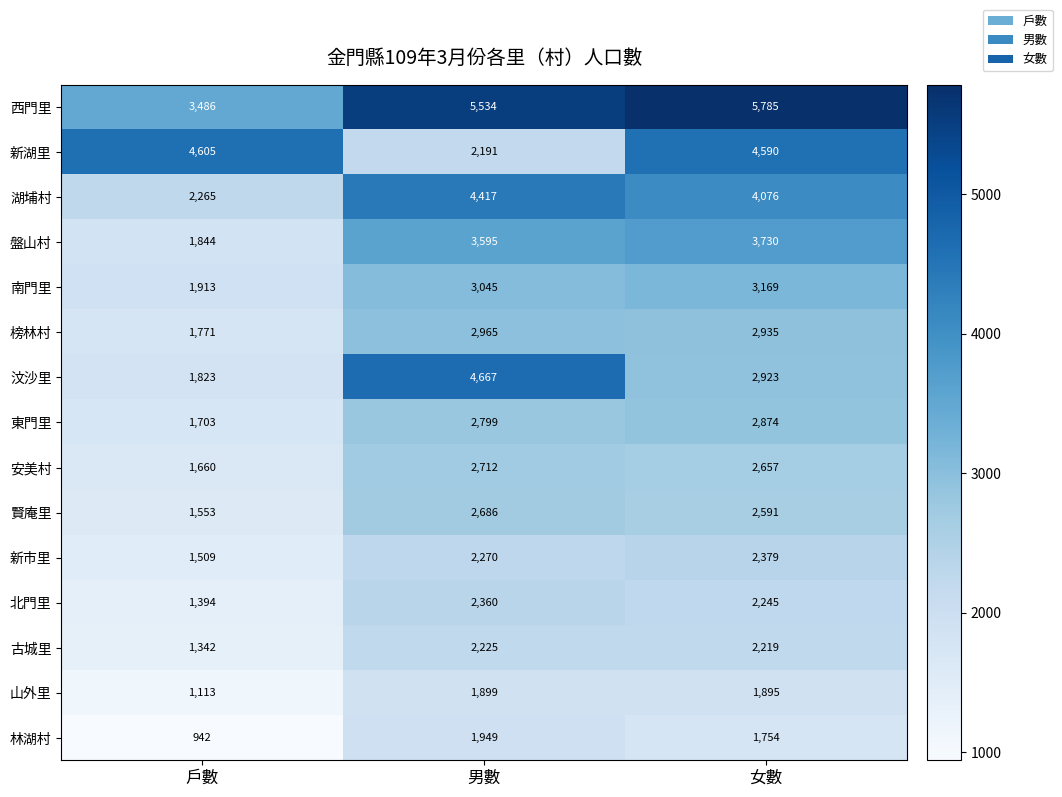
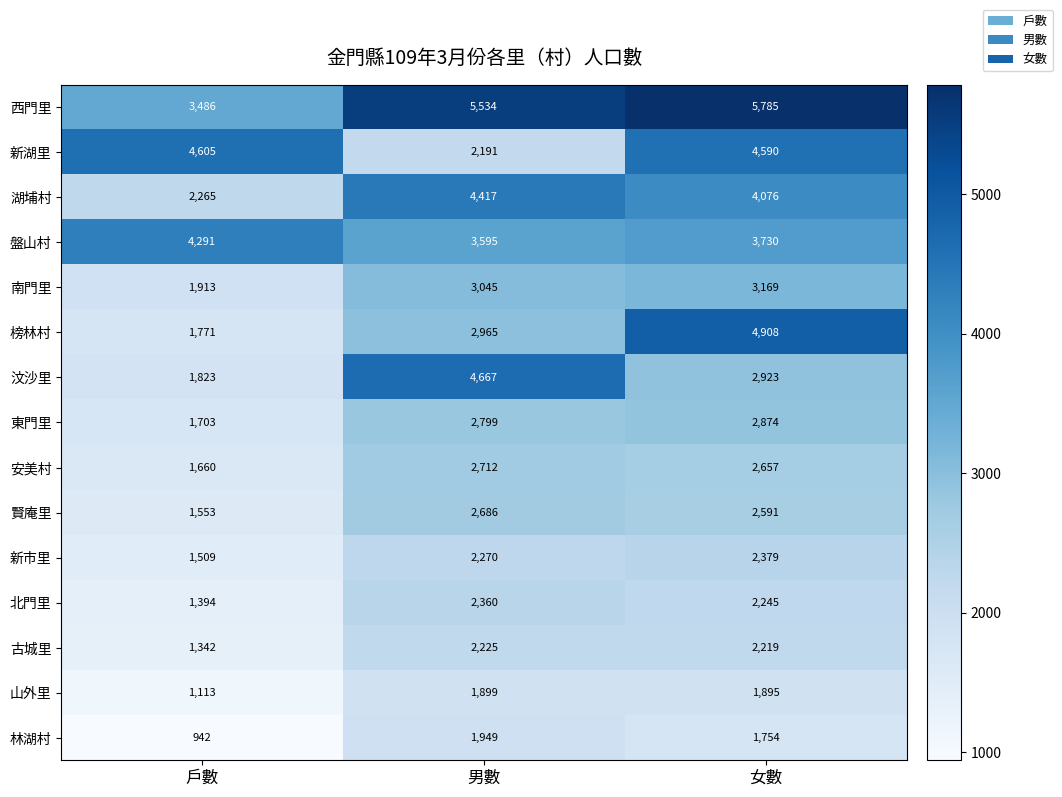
  {
    "西門里": {
      "戶數": "3,486",
      "男數": "5,534",
      "女數": "5,785"
    },
    "新湖里": {
      "戶數": "4,605",
      "男數": "2,191",
      "女數": "4,590"
    },
    "湖埔村": {
      "戶數": "2,265",
      "男數": "4,417",
      "女數": "4,076"
    },
    "盤山村": {
-     "戶數": "1,844",
+     "戶數": "4,291",
      "男數": "3,595",
      "女數": "3,730"
    },
    "南門里": {
      "戶數": "1,913",
      "男數": "3,045",
      "女數": "3,169"
    },
    "榜林村": {
      "戶數": "1,771",
      "男數": "2,965",
-     "女數": "2,935"
+     "女數": "4,908"
    },
    "汶沙里": {
      "戶數": "1,823",
      "男數": "4,667",
      "女數": "2,923"
    },
    "東門里": {
      "戶數": "1,703",
      "男數": "2,799",
      "女數": "2,874"
    },
    "安美村": {
      "戶數": "1,660",
      "男數": "2,712",
      "女數": "2,657"
    },
    "賢庵里": {
      "戶數": "1,553",
      "男數": "2,686",
      "女數": "2,591"
    },
    "新市里": {
      "戶數": "1,509",
      "男數": "2,270",
      "女數": "2,379"
    },
    "北門里": {
      "戶數": "1,394",
      "男數": "2,360",
      "女數": "2,245"
    },
    "古城里": {
      "戶數": "1,342",
      "男數": "2,225",
      "女數": "2,219"
    },
    "山外里": {
      "戶數": "1,113",
      "男數": "1,899",
      "女數": "1,895"
    },
    "林湖村": {
      "戶數": "942",
      "男數": "1,949",
      "女數": "1,754"
    }
  }
